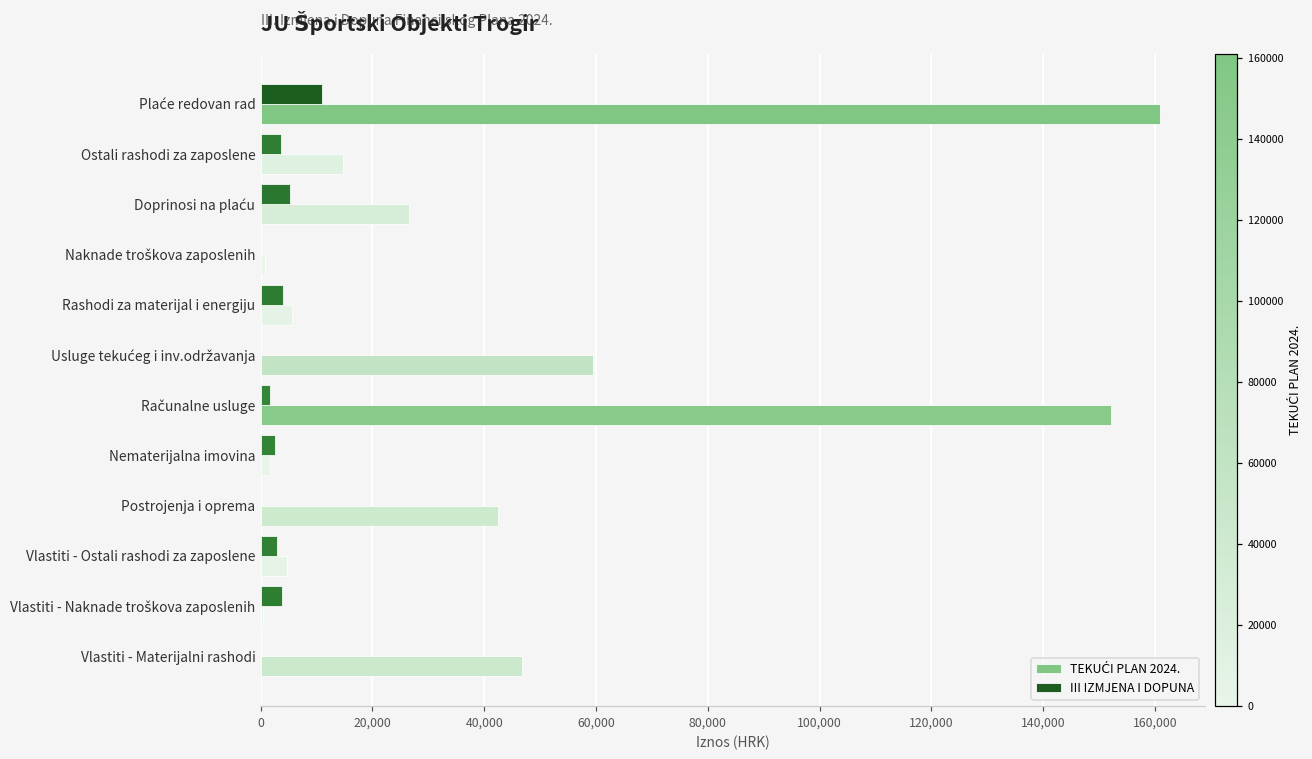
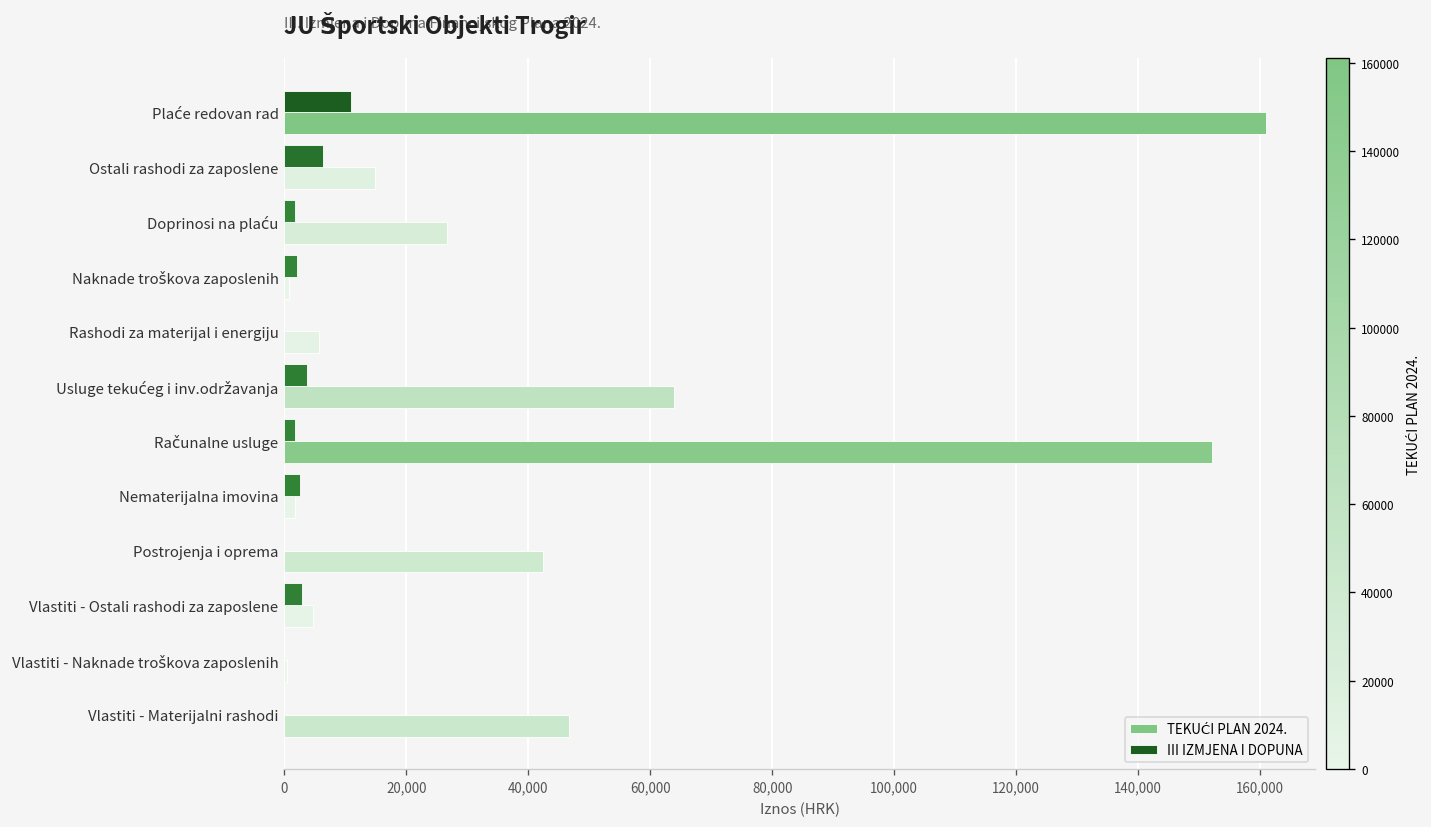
  {
    "TEKUĆI PLAN 2024.": {
      "Plaće redovan rad": "161,000",
      "Ostali rashodi za zaposlene": "15,000",
      "Doprinosi na plaću": "27,000",
      "Naknade troškova zaposlenih": "1,000",
      "Rashodi za materijal i energiju": "6,000",
-     "Usluge tekućeg i inv.održavanja": "60,000",
+     "Usluge tekućeg i inv.održavanja": "64,000",
      "Računalne usluge": "152,000",
      "Nematerijalna imovina": "2,000",
      "Postrojenja i oprema": "42,000",
      "Vlastiti - Ostali rashodi za zaposlene": "5,000",
      "Vlastiti - Naknade troškova zaposlenih": "1,000",
      "Vlastiti - Materijalni rashodi": "47,000"
    },
    "III IZMJENA I DOPUNA": {
      "Plaće redovan rad": "11,000",
-     "Ostali rashodi za zaposlene": "4,000",
-     "Doprinosi na plaću": "5,000",
-     "Naknade troškova zaposlenih": "0",
-     "Rashodi za materijal i energiju": "4,000",
-     "Usluge tekućeg i inv.održavanja": "0",
+     "Ostali rashodi za zaposlene": "6,000",
+     "Doprinosi na plaću": "2,000",
+     "Naknade troškova zaposlenih": "2,000",
+     "Rashodi za materijal i energiju": "0",
+     "Usluge tekućeg i inv.održavanja": "4,000",
      "Računalne usluge": "2,000",
      "Nematerijalna imovina": "3,000",
      "Postrojenja i oprema": "0",
      "Vlastiti - Ostali rashodi za zaposlene": "3,000",
-     "Vlastiti - Naknade troškova zaposlenih": "4,000",
+     "Vlastiti - Naknade troškova zaposlenih": "0",
      "Vlastiti - Materijalni rashodi": "0"
    }
  }
